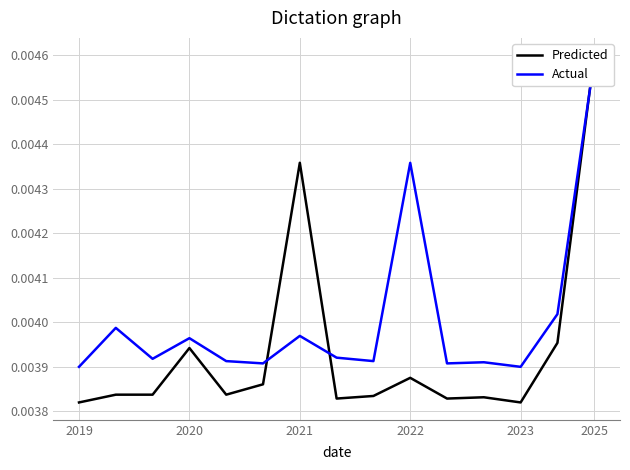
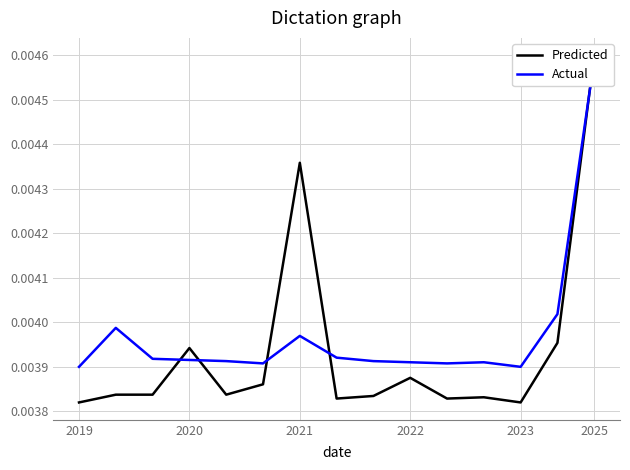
  {
    "Predicted": {
      "2019": 0.00382,
      "2020": 0.00394,
      "2021": 0.00436,
      "2022": 0.00388,
      "2023": 0.00382
    },
    "Actual": {
      "2019": 0.00390,
-     "2020": 0.00396,
+     "2020": 0.00392,
      "2021": 0.00397,
-     "2022": 0.00436,
+     "2022": 0.00391,
      "2023": 0.00390
    }
  }
